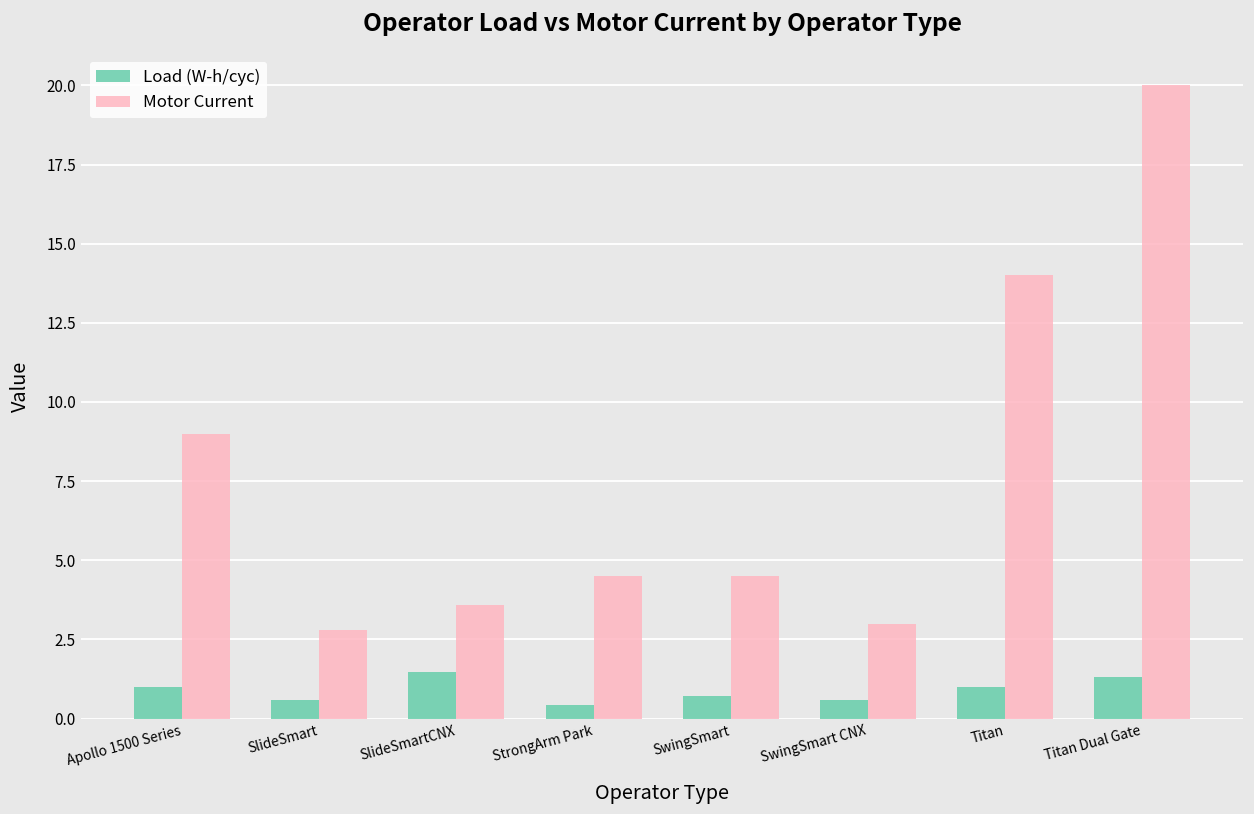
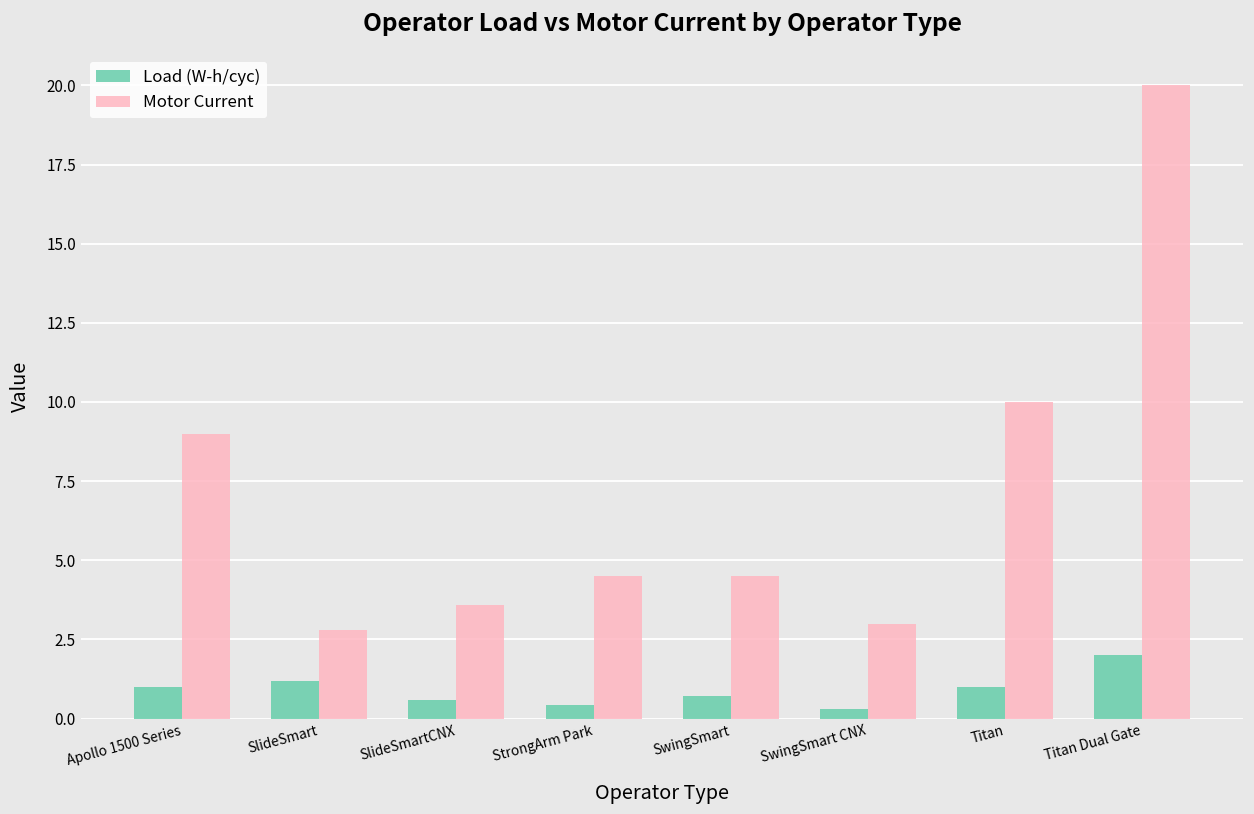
  {
    "Load (W-h/cyc)": {
      "Apollo 1500 Series": 1.0,
-     "SlideSmart": 0.6,
-     "SlideSmartCNX": 1.5,
+     "SlideSmart": 1.2,
+     "SlideSmartCNX": 0.6,
      "StrongArm Park": 0.4,
      "SwingSmart": 0.7,
-     "SwingSmart CNX": 0.6,
+     "SwingSmart CNX": 0.3,
      "Titan": 1.0,
-     "Titan Dual Gate": 1.3
+     "Titan Dual Gate": 2.0
    },
    "Motor Current": {
      "Apollo 1500 Series": 9,
      "SlideSmart": 2.8,
      "SlideSmartCNX": 3.6,
      "StrongArm Park": 4.5,
      "SwingSmart": 4.5,
      "SwingSmart CNX": 3,
-     "Titan": 14,
+     "Titan": 10,
      "Titan Dual Gate": 20
    }
  }
